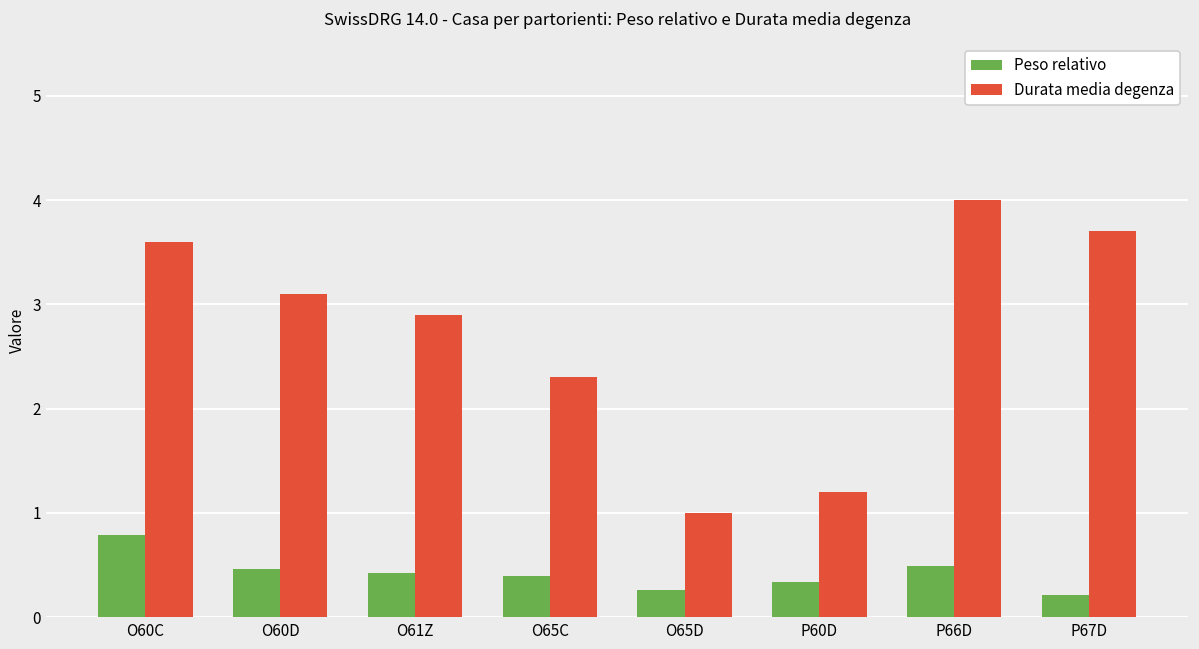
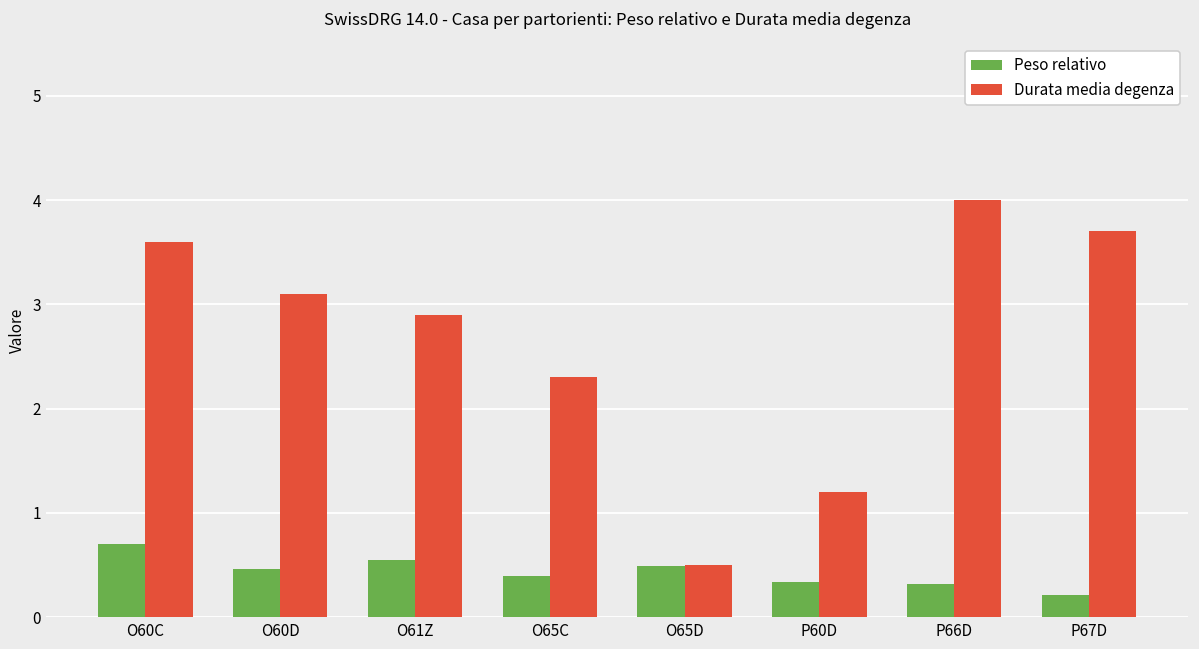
  {
    "Peso relativo": {
-     "O60C": 0.8,
+     "O60C": 0.7,
      "O60D": 0.5,
-     "O61Z": 0.4,
+     "O61Z": 0.6,
      "O65C": 0.4,
-     "O65D": 0.3,
+     "O65D": 0.5,
      "P60D": 0.3,
-     "P66D": 0.5,
+     "P66D": 0.3,
      "P67D": 0.2
    },
    "Durata media degenza": {
      "O60C": 3.6,
      "O60D": 3.1,
      "O61Z": 2.9,
      "O65C": 2.3,
-     "O65D": 1.0,
+     "O65D": 0.5,
      "P60D": 1.2,
      "P66D": 4.0,
      "P67D": 3.7
    }
  }
